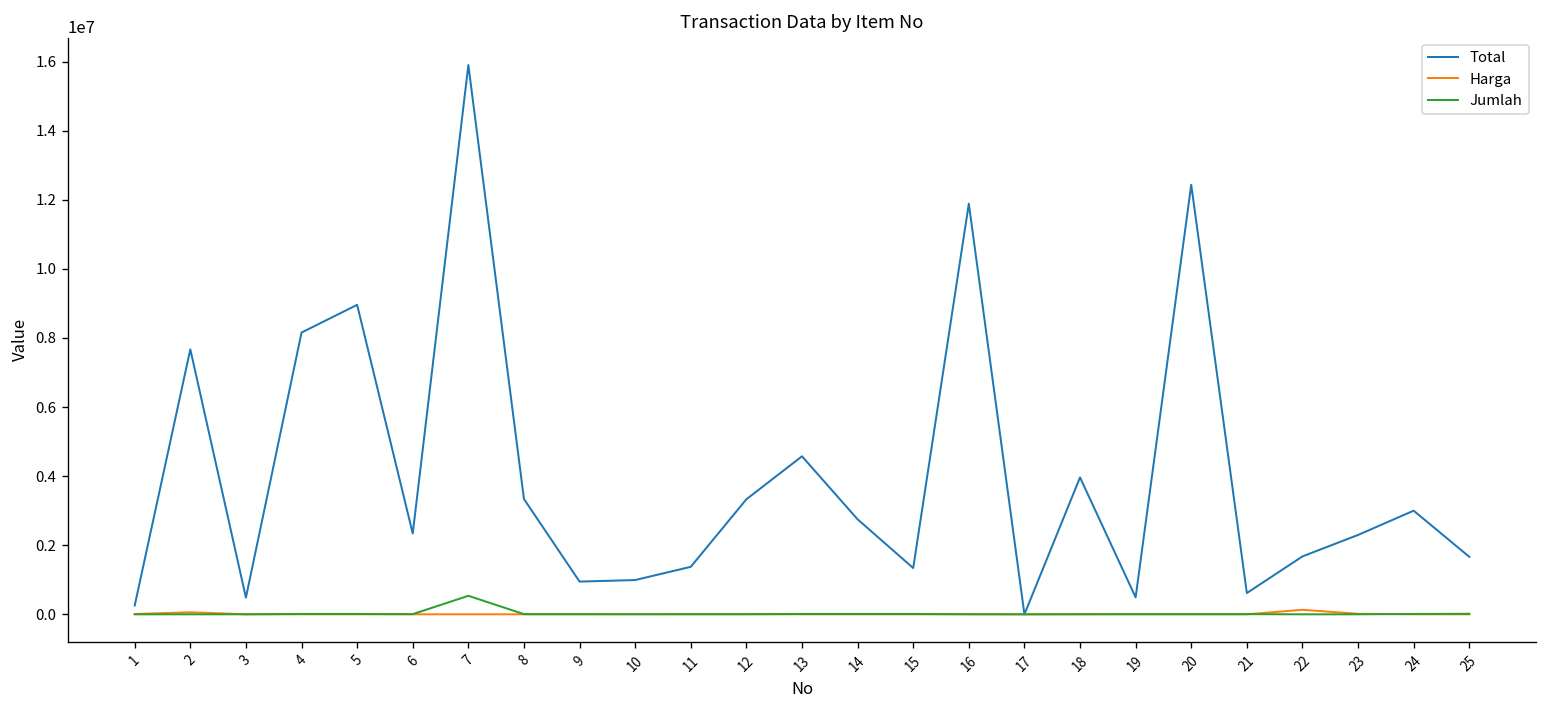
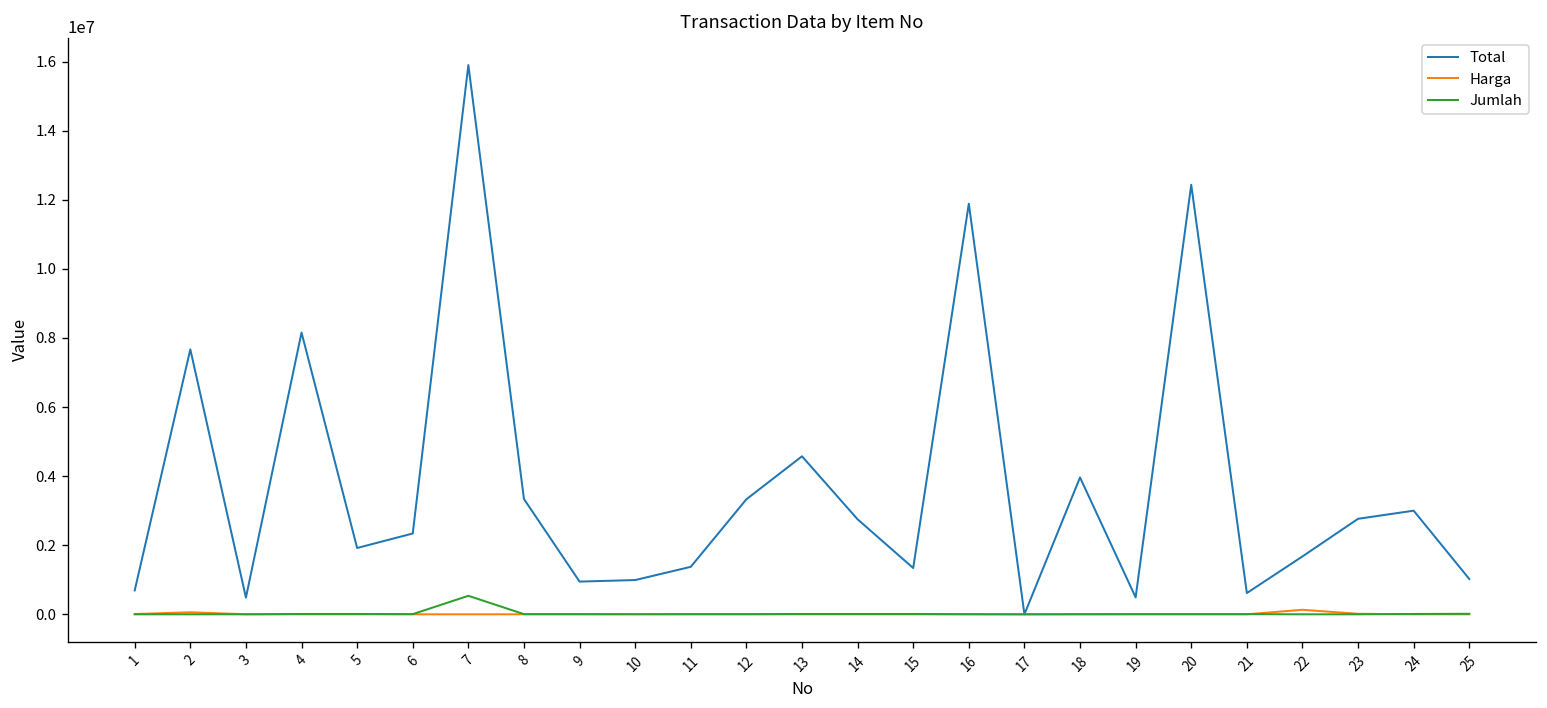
  {
    "Total": {
-     "1": 300000,
+     "1": 700000,
      "2": 7700000,
      "3": 500000,
      "4": 8200000,
-     "5": 9000000,
+     "5": 1900000,
      "6": 2300000,
      "7": 15900000,
      "8": 3300000,
      "9": 900000,
      "10": 1000000,
      "11": 1400000,
      "12": 3300000,
      "13": 4600000,
      "14": 2800000,
      "15": 1300000,
      "16": 11900000,
      "18": 4000000,
      "19": 500000,
      "20": 12400000,
      "21": 600000,
      "22": 1700000,
-     "23": 2300000,
+     "23": 2800000,
      "24": 3000000,
-     "25": 1700000
+     "25": 1000000
    },
    "Harga": {
      "7": 0,
      "22": 100000
    },
    "Jumlah": {
      "7": 500000,
      "22": 0
    }
  }
